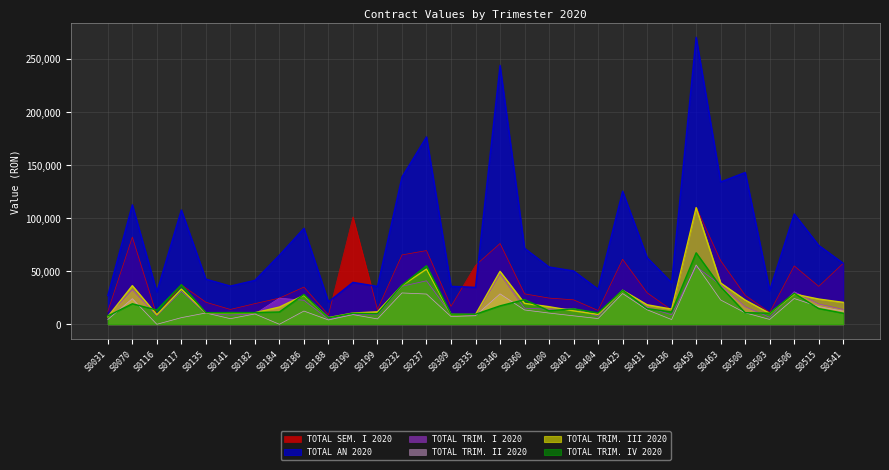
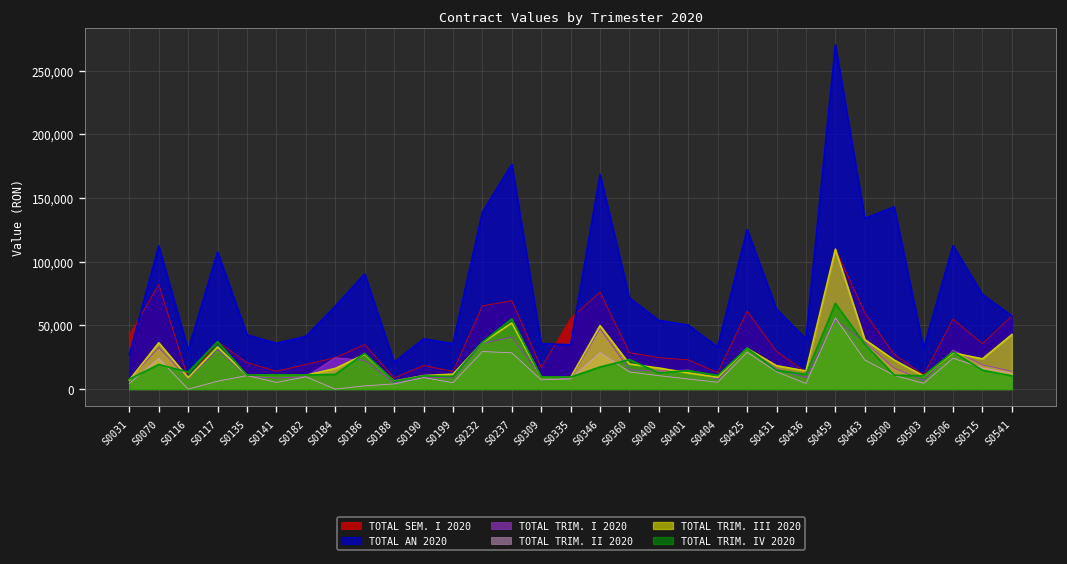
  {
    "TOTAL SEM. I 2020": {
-     "S0031": "12,000",
+     "S0031": "43,000",
      "S0070": "82,000",
      "S0135": "21,000",
      "S0141": "14,000",
      "S0182": "19,000",
      "S0186": "35,000",
      "S0188": "9,000",
-     "S0190": "101,000",
+     "S0190": "19,000",
      "S0232": "65,000",
      "S0237": "69,000",
      "S0309": "17,000",
      "S0335": "55,000",
      "S0346": "76,000",
      "S0360": "29,000",
      "S0400": "25,000",
      "S0401": "23,000",
      "S0425": "61,000",
      "S0431": "30,000",
      "S0463": "60,000",
      "S0500": "27,000",
      "S0506": "55,000",
      "S0515": "36,000"
    },
    "TOTAL AN 2020": {
      "S0031": "27,000",
      "S0070": "112,000",
      "S0116": "30,000",
      "S0117": "108,000",
      "S0135": "43,000",
      "S0141": "36,000",
      "S0182": "41,000",
      "S0184": "65,000",
      "S0186": "90,000",
      "S0188": "21,000",
      "S0190": "39,000",
      "S0199": "36,000",
      "S0232": "139,000",
      "S0237": "176,000",
      "S0309": "36,000",
      "S0335": "35,000",
-     "S0346": "244,000",
+     "S0346": "168,000",
      "S0360": "72,000",
      "S0400": "54,000",
      "S0401": "50,000",
      "S0404": "33,000",
      "S0425": "125,000",
      "S0431": "63,000",
      "S0436": "39,000",
      "S0459": "270,000",
      "S0463": "134,000",
      "S0500": "143,000",
      "S0503": "32,000",
-     "S0506": "104,000",
+     "S0506": "113,000",
      "S0515": "74,000"
    },
    "TOTAL TRIM. I 2020": {
      "S0070": "33,000",
      "S0186": "23,000",
      "S0237": "41,000",
      "S0346": "47,000",
      "S0436": "9,000",
      "S0500": "17,000",
      "S0515": "19,000"
    },
    "TOTAL TRIM. II 2020": {
      "S0031": "4,000",
      "S0070": "24,000",
      "S0116": "0",
      "S0117": "6,000",
      "S0141": "5,000",
      "S0184": "0",
-     "S0186": "12,000",
+     "S0186": "3,000",
      "S0199": "5,000",
      "S0232": "30,000",
      "S0237": "28,000",
      "S0346": "29,000",
      "S0401": "8,000",
      "S0425": "29,000",
      "S0436": "4,000",
      "S0463": "23,000",
      "S0506": "24,000"
    },
    "TOTAL TRIM. III 2020": {
      "S0070": "36,000",
      "S0184": "16,000",
      "S0237": "52,000",
      "S0346": "50,000",
      "S0360": "20,000",
      "S0400": "17,000",
      "S0500": "23,000",
      "S0515": "24,000",
-     "S0541": "21,000"
+     "S0541": "43,000"
    },
    "TOTAL TRIM. IV 2020": {
      "S0070": "19,000",
      "S0116": "13,000",
      "S0184": "12,000",
      "S0237": "55,000",
      "S0346": "17,000",
      "S0360": "23,000",
      "S0459": "67,000"
    }
  }
